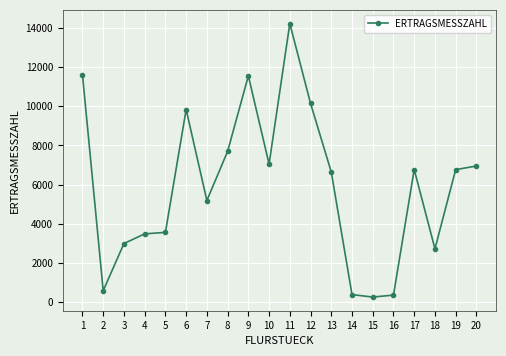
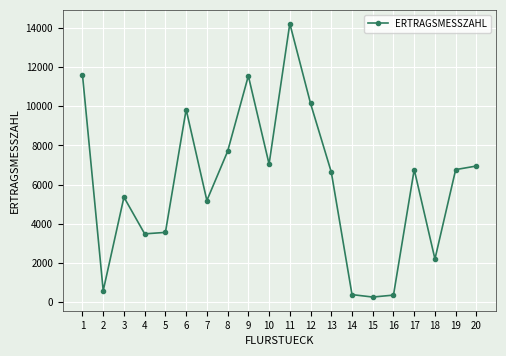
  {
    "1": 11600,
    "2": 600,
-   "3": 3000,
+   "3": 5400,
    "4": 3500,
    "5": 3600,
    "6": 9800,
    "7": 5200,
    "8": 7700,
    "9": 11500,
    "10": 7000,
    "11": 14200,
    "12": 10100,
    "13": 6600,
    "14": 400,
    "15": 300,
    "16": 400,
    "17": 6800,
-   "18": 2700,
+   "18": 2200,
    "19": 6800,
    "20": 6900
  }
